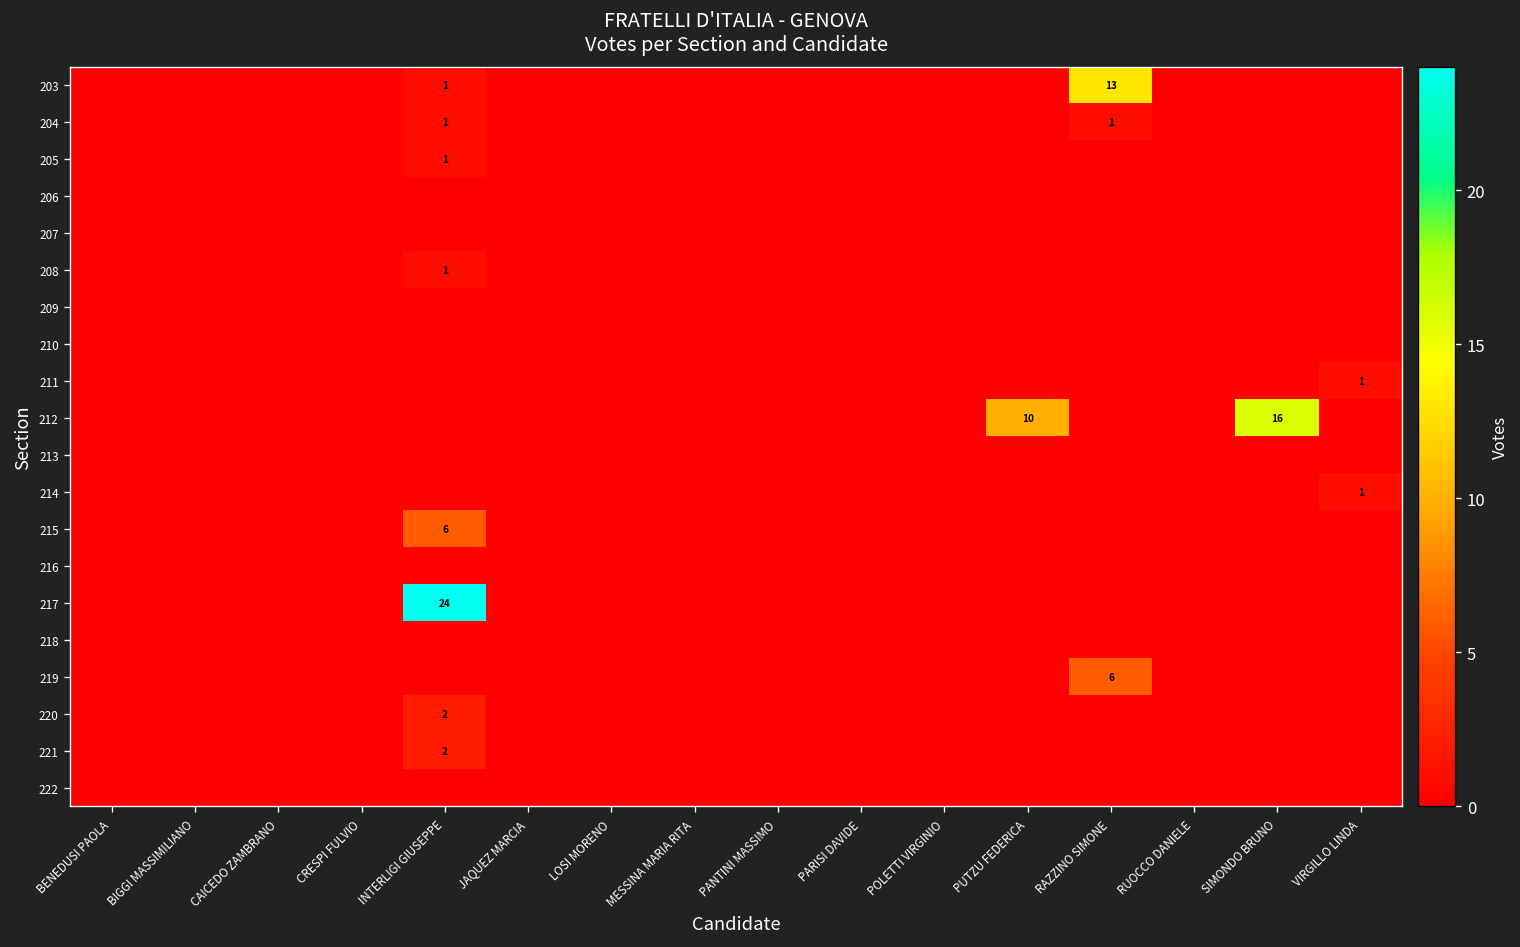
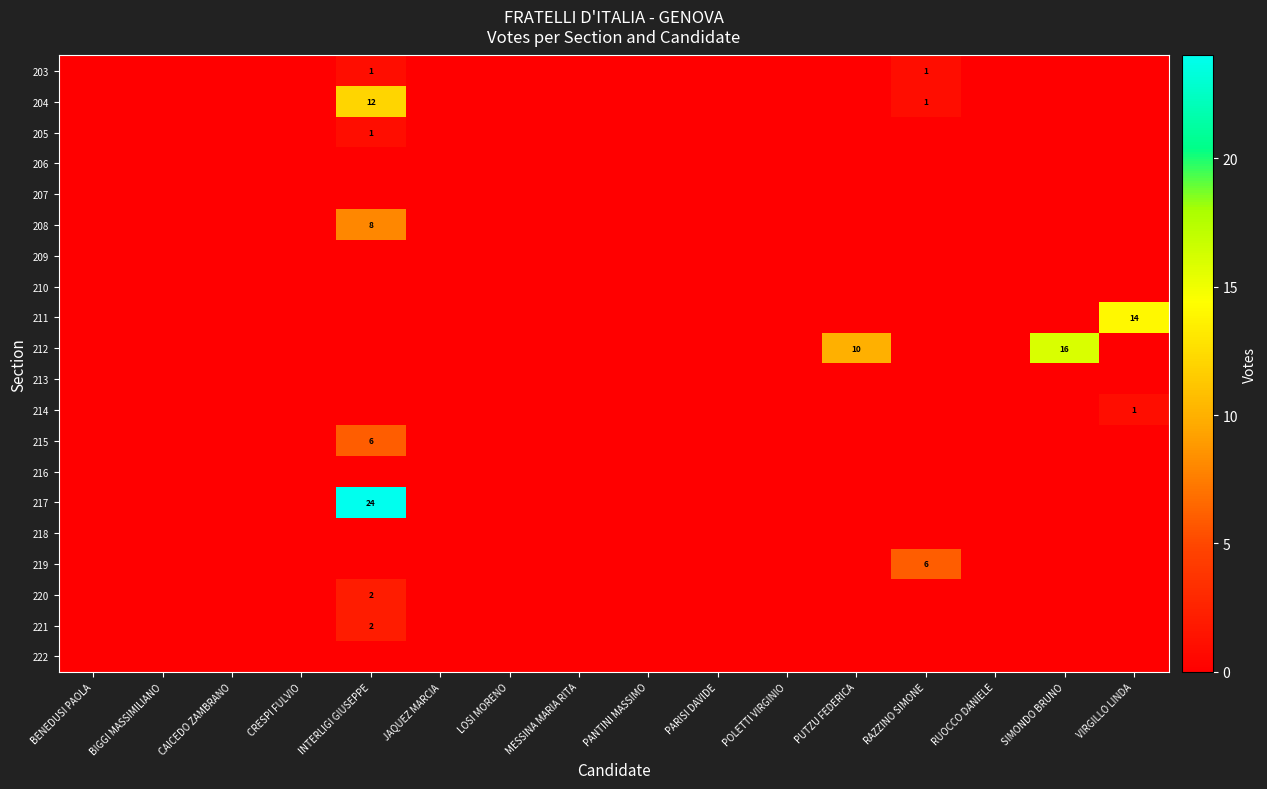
  {
    "203": {
      "INTERLIGI GIUSEPPE": 1,
-     "RAZZINO SIMONE": 13
+     "RAZZINO SIMONE": 1
    },
    "204": {
-     "INTERLIGI GIUSEPPE": 1,
+     "INTERLIGI GIUSEPPE": 12,
      "RAZZINO SIMONE": 1
    },
    "205": {
      "INTERLIGI GIUSEPPE": 1
    },
    "208": {
-     "INTERLIGI GIUSEPPE": 1
+     "INTERLIGI GIUSEPPE": 8
    },
    "211": {
-     "VIRGILLO LINDA": 1
+     "VIRGILLO LINDA": 14
    },
    "212": {
      "PUTZU FEDERICA": 10,
      "SIMONDO BRUNO": 16
    },
    "214": {
      "VIRGILLO LINDA": 1
    },
    "215": {
      "INTERLIGI GIUSEPPE": 6
    },
    "217": {
      "INTERLIGI GIUSEPPE": 24
    },
    "219": {
      "RAZZINO SIMONE": 6
    },
    "220": {
      "INTERLIGI GIUSEPPE": 2
    },
    "221": {
      "INTERLIGI GIUSEPPE": 2
    }
  }
